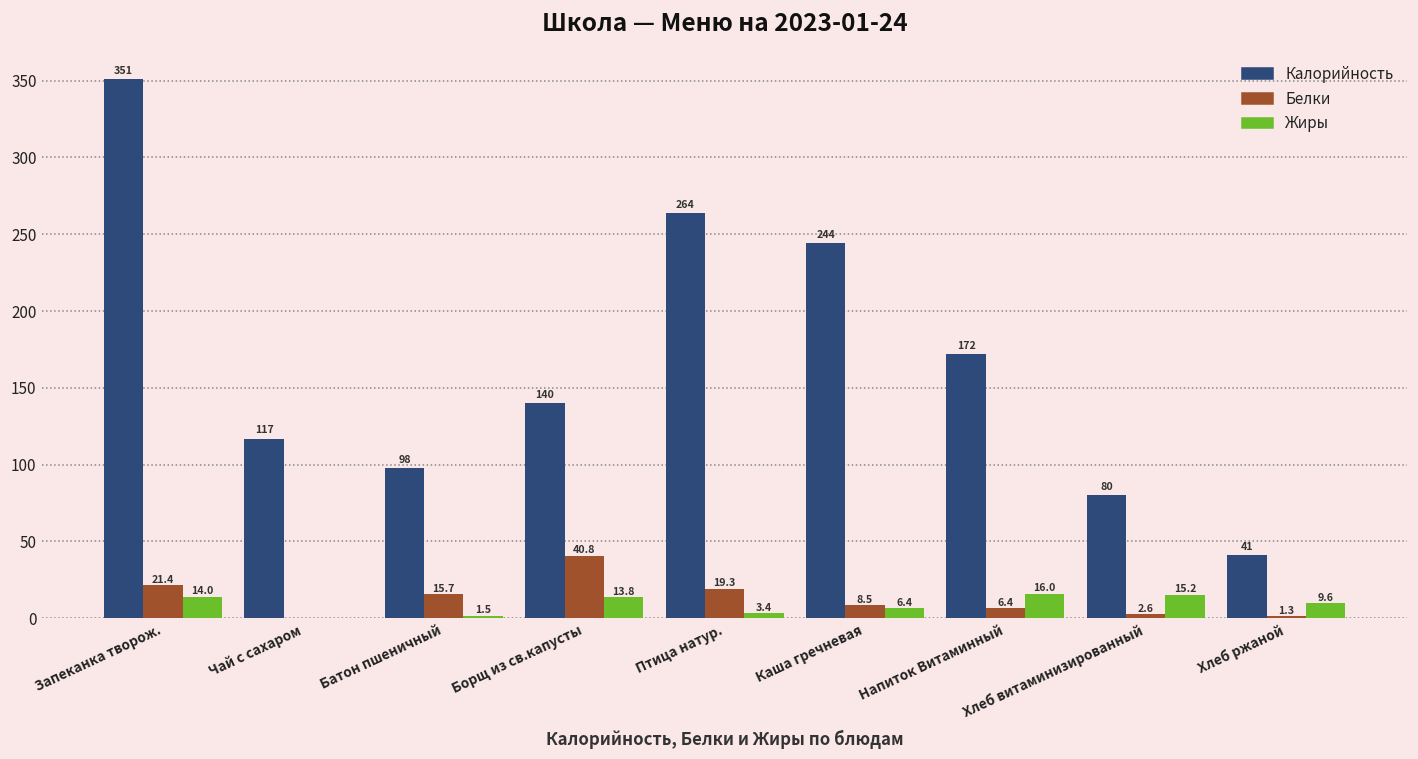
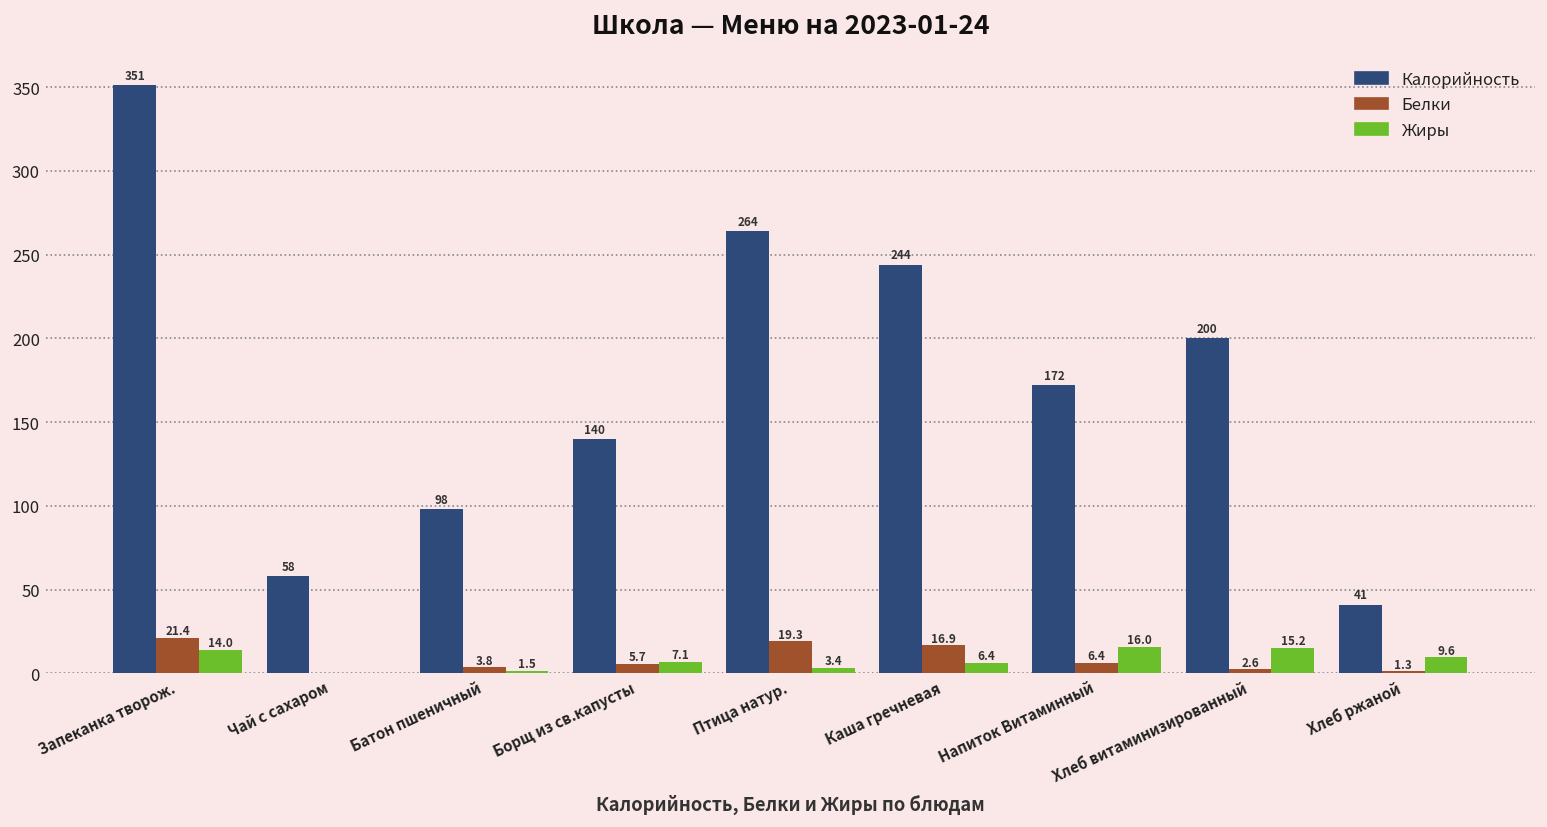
  {
    "Калорийность": {
      "Запеканка творож.": 351,
-     "Чай с сахаром": 117,
+     "Чай с сахаром": 58,
      "Батон пшеничный": 98,
      "Борщ из св.капусты": 140,
      "Птица натур.": 264,
      "Каша гречневая": 244,
      "Напиток Витаминный": 172,
-     "Хлеб витаминизированный": 80,
+     "Хлеб витаминизированный": 200,
      "Хлеб ржаной": 41
    },
    "Белки": {
      "Запеканка творож.": 21.4,
-     "Батон пшеничный": 15.7,
-     "Борщ из св.капусты": 40.8,
+     "Батон пшеничный": 3.8,
+     "Борщ из св.капусты": 5.7,
      "Птица натур.": 19.3,
-     "Каша гречневая": 8.5,
+     "Каша гречневая": 16.9,
      "Напиток Витаминный": 6.4,
      "Хлеб витаминизированный": 2.6,
      "Хлеб ржаной": 1.3
    },
    "Жиры": {
      "Запеканка творож.": 14.0,
      "Батон пшеничный": 1.5,
-     "Борщ из св.капусты": 13.8,
+     "Борщ из св.капусты": 7.1,
      "Птица натур.": 3.4,
      "Каша гречневая": 6.4,
      "Напиток Витаминный": 16.0,
      "Хлеб витаминизированный": 15.2,
      "Хлеб ржаной": 9.6
    }
  }
